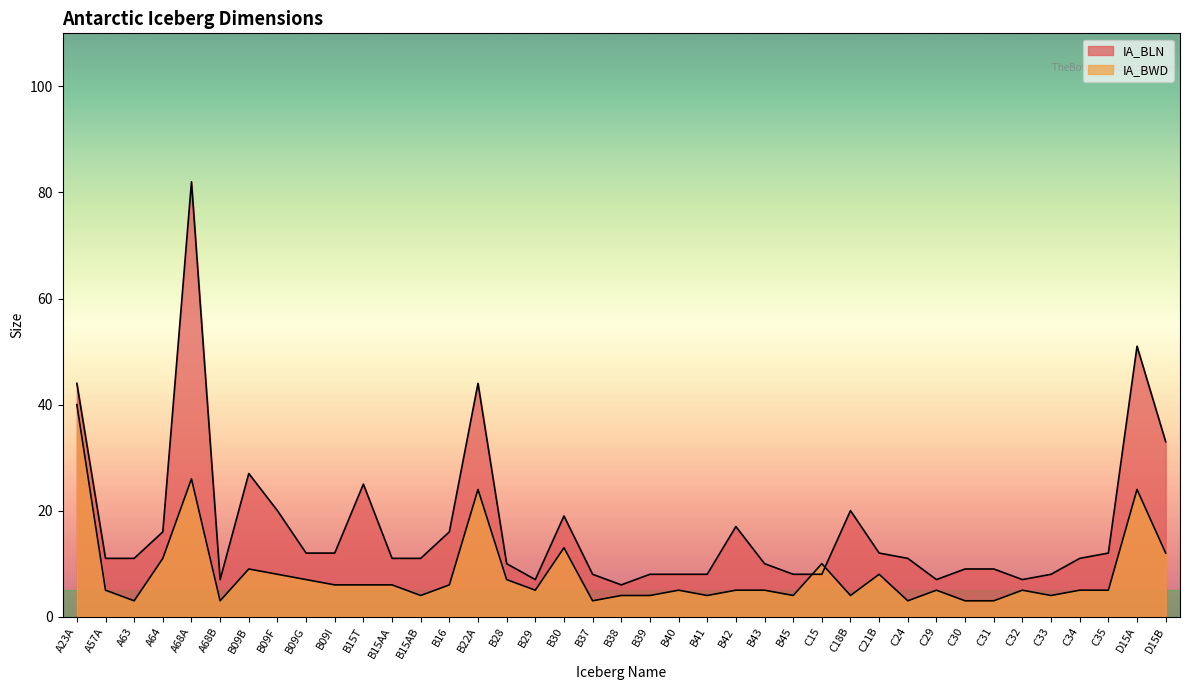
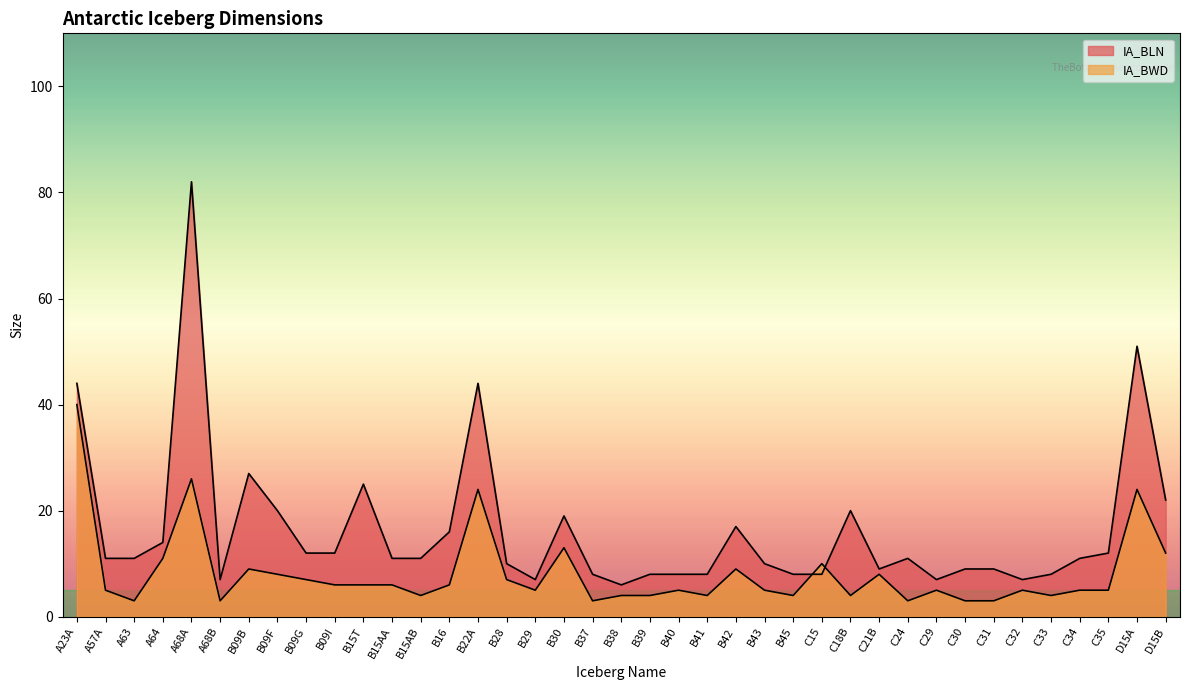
  {
    "IA_BLN": {
      "A23A": 44,
      "A57A": 11,
      "A63": 11,
-     "A64": 16,
+     "A64": 14,
      "A68A": 82,
      "A68B": 7,
      "B09B": 27,
      "B09F": 20,
      "B09G": 12,
      "B09I": 12,
      "B15T": 25,
      "B15AA": 11,
      "B15AB": 11,
      "B16": 16,
      "B22A": 44,
      "B28": 10,
      "B29": 7,
      "B30": 19,
      "B37": 8,
      "B38": 6,
      "B39": 8,
      "B40": 8,
      "B41": 8,
      "B42": 17,
      "B43": 10,
      "B45": 8,
      "C15": 8,
      "C18B": 20,
-     "C21B": 12,
+     "C21B": 9,
      "C24": 11,
      "C29": 7,
      "C30": 9,
      "C31": 9,
      "C32": 7,
      "C33": 8,
      "C34": 11,
      "C35": 12,
      "D15A": 51,
-     "D15B": 33
+     "D15B": 22
    },
    "IA_BWD": {
      "A23A": 40,
      "A57A": 5,
      "A63": 3,
      "A64": 11,
      "A68A": 26,
      "A68B": 3,
      "B09B": 9,
      "B09F": 8,
      "B09G": 7,
      "B09I": 6,
      "B15T": 6,
      "B15AA": 6,
      "B15AB": 4,
      "B16": 6,
      "B22A": 24,
      "B28": 7,
      "B29": 5,
      "B30": 13,
      "B37": 3,
      "B38": 4,
      "B39": 4,
      "B40": 5,
      "B41": 4,
-     "B42": 5,
+     "B42": 9,
      "B43": 5,
      "B45": 4,
      "C15": 10,
      "C18B": 4,
      "C21B": 8,
      "C24": 3,
      "C29": 5,
      "C30": 3,
      "C31": 3,
      "C32": 5,
      "C33": 4,
      "C34": 5,
      "C35": 5,
      "D15A": 24,
      "D15B": 12
    }
  }
